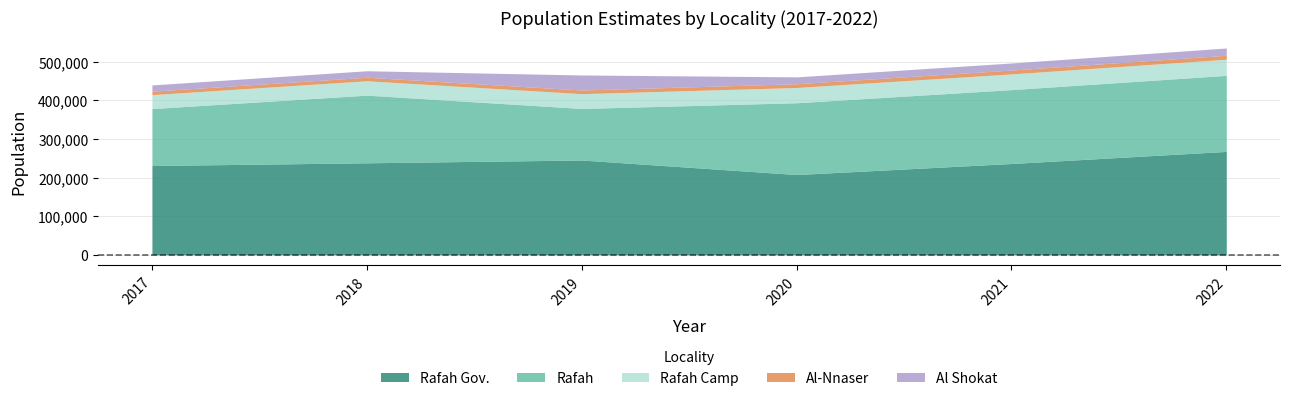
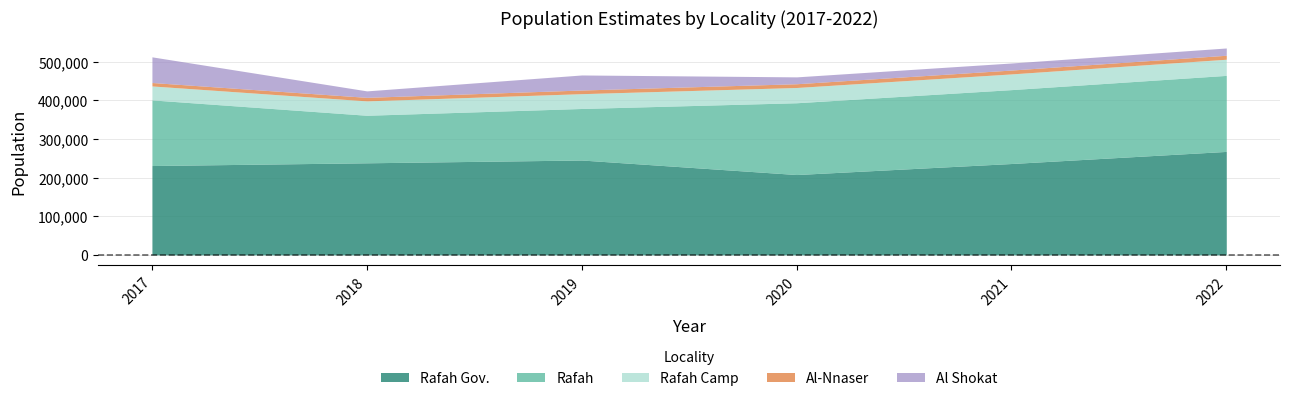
  {
    "Rafah Gov.": {
      "2017": "230,000",
      "2018": "240,000",
      "2019": "250,000",
      "2020": "210,000",
      "2021": "240,000",
      "2022": "270,000"
    },
    "Rafah": {
-     "2017": "150,000",
-     "2018": "180,000",
+     "2017": "170,000",
+     "2018": "120,000",
      "2019": "130,000",
      "2020": "190,000",
      "2021": "190,000",
      "2022": "200,000"
    },
    "Rafah Camp": {
      "2017": "40,000",
      "2018": "40,000",
      "2019": "40,000",
      "2020": "40,000",
      "2021": "40,000",
      "2022": "40,000"
    },
    "Al-Nnaser": {
      "2017": "10,000",
      "2018": "10,000",
      "2019": "10,000",
      "2020": "10,000",
      "2021": "10,000",
      "2022": "10,000"
    },
    "Al Shokat": {
-     "2017": "20,000",
+     "2017": "70,000",
      "2018": "20,000",
      "2019": "40,000",
      "2020": "20,000",
      "2021": "20,000",
      "2022": "20,000"
    }
  }
